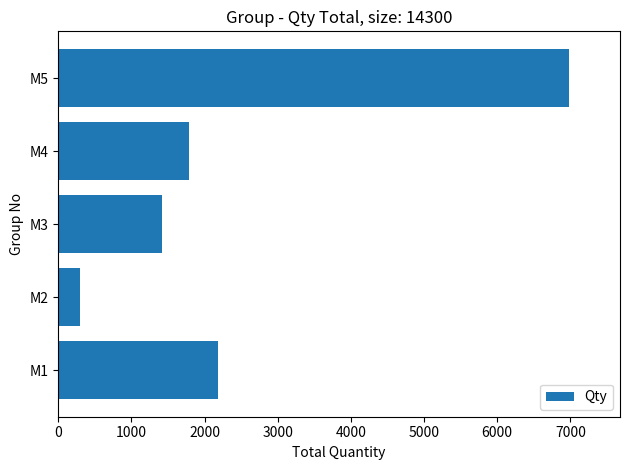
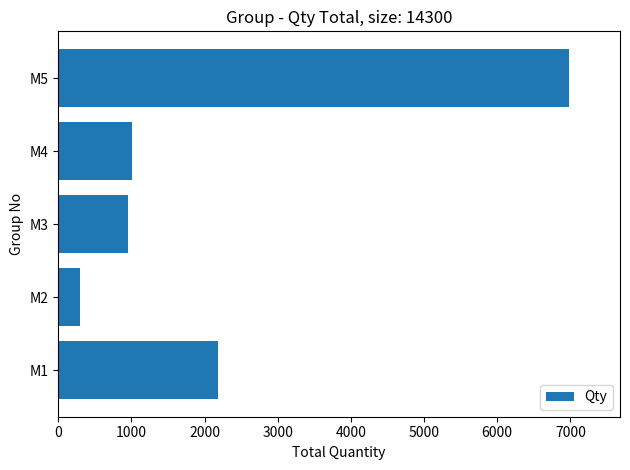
  {
    "M5": 7000,
-   "M4": 1800,
-   "M3": 1400,
+   "M4": 1000,
+   "M3": 1000,
    "M2": 300,
    "M1": 2200
  }
